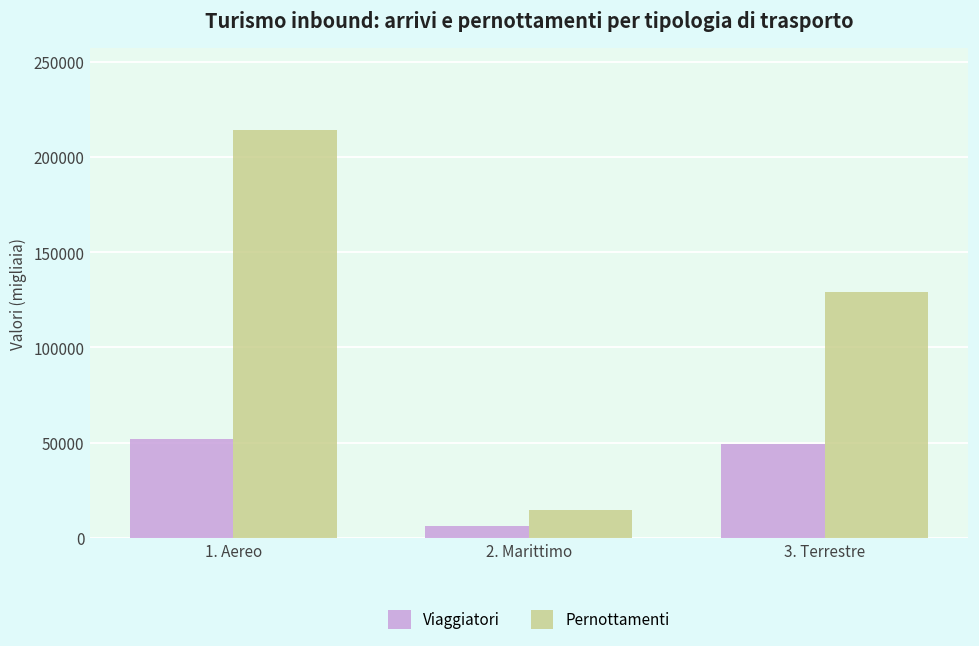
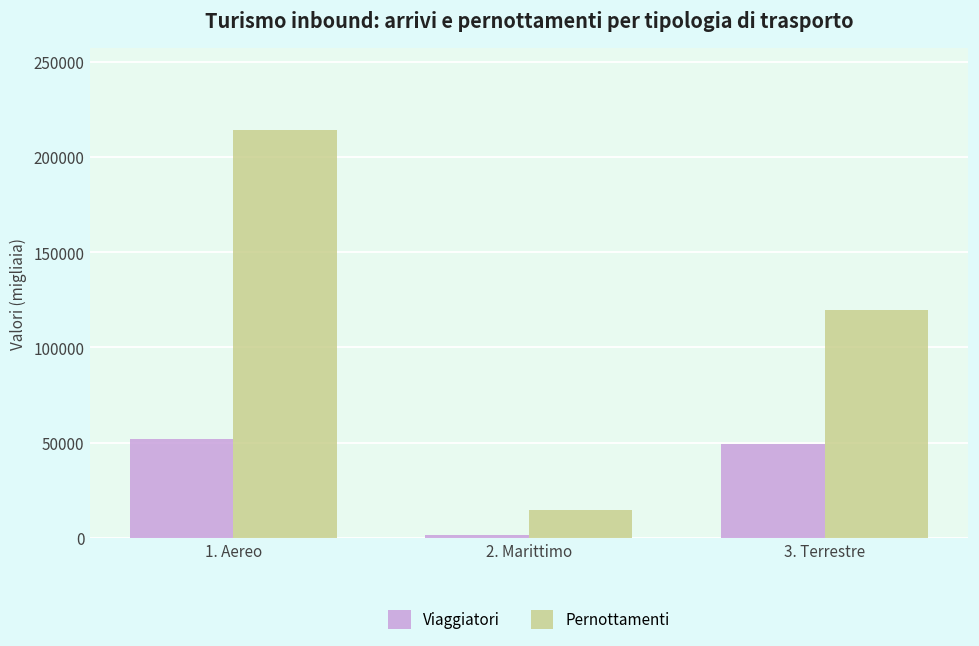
  {
    "Viaggiatori": {
      "1. Aereo": 52000,
-     "2. Marittimo": 6000,
+     "2. Marittimo": 1000,
      "3. Terrestre": 49000
    },
    "Pernottamenti": {
      "1. Aereo": 214000,
      "2. Marittimo": 15000,
-     "3. Terrestre": 129000
+     "3. Terrestre": 120000
    }
  }
